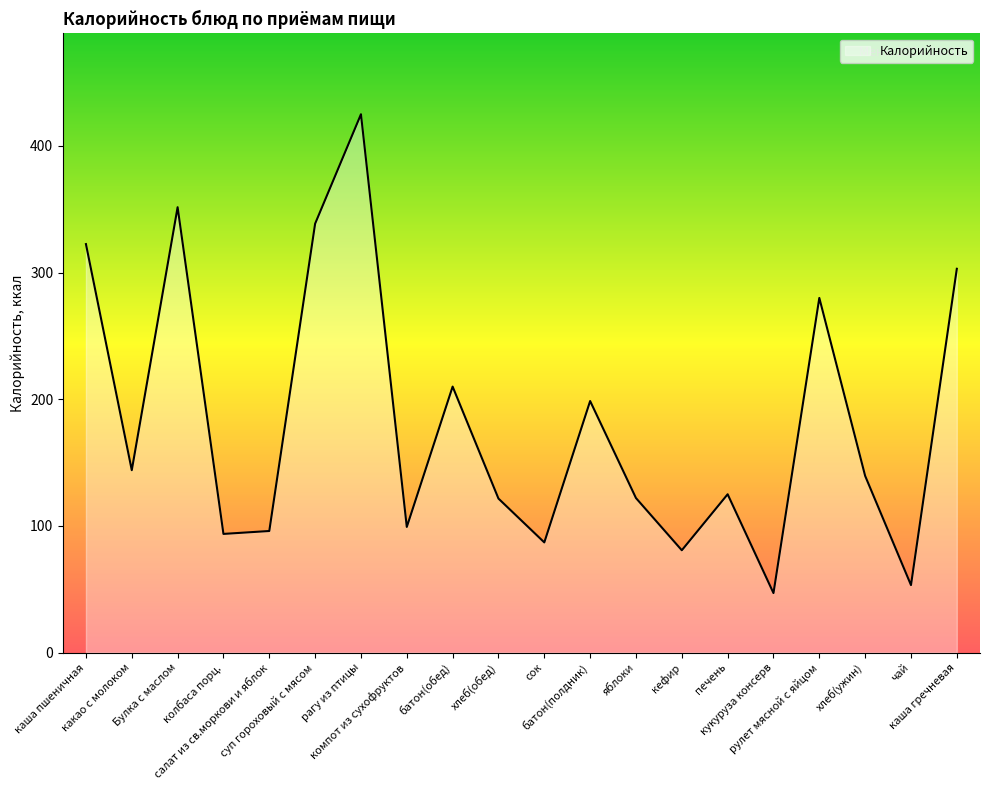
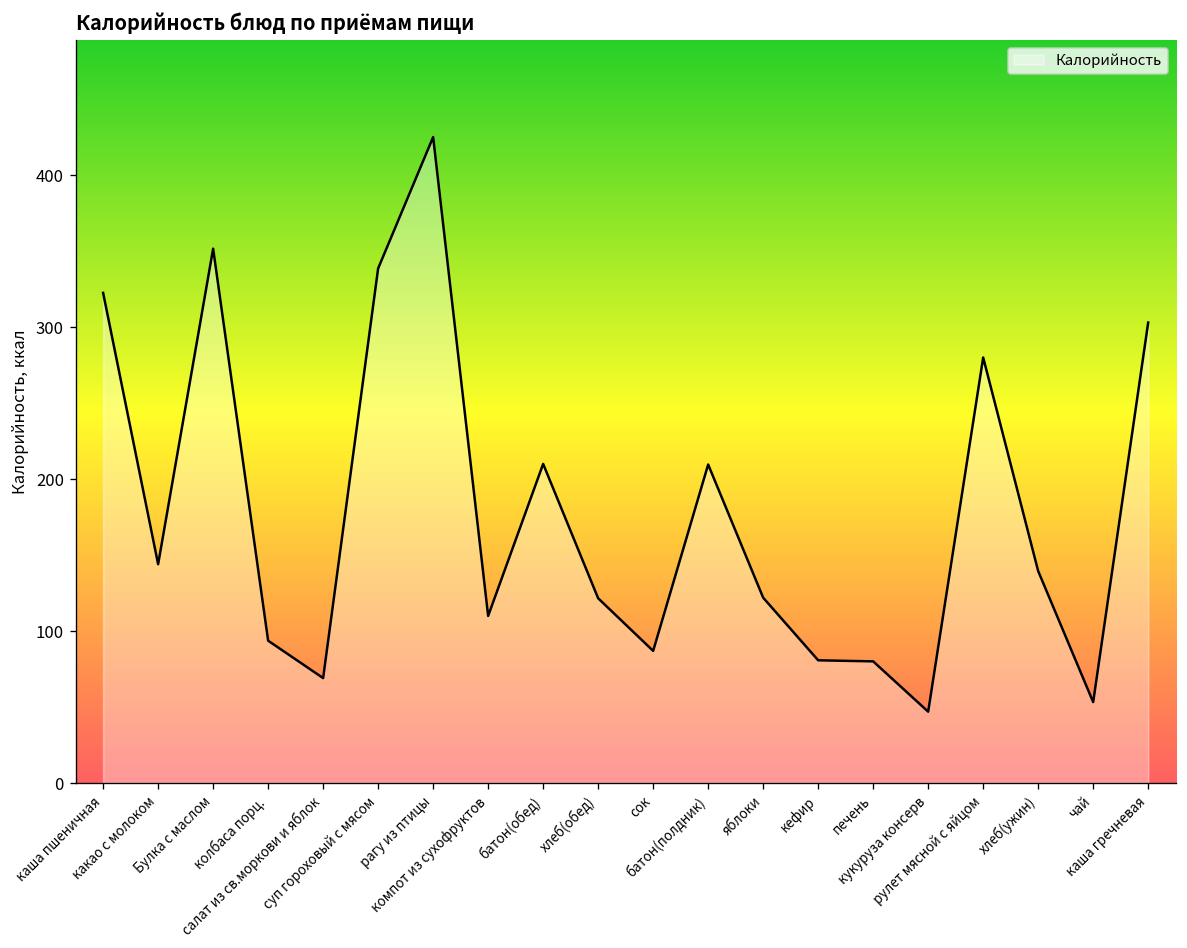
  {
    "каша пшеничная": 323,
    "какао с молоком": 144,
    "Булка с маслом": 352,
    "колбаса порц.": 94,
-   "салат из св.моркови и яблок": 96,
+   "салат из св.моркови и яблок": 69,
    "суп гороховый с мясом": 339,
    "рагу из птицы": 425,
-   "компот из сухофруктов": 99,
+   "компот из сухофруктов": 110,
    "батон(обед)": 210,
    "хлеб(обед)": 122,
    "сок": 87,
-   "батон(полдник)": 199,
+   "батон(полдник)": 210,
    "яблоки": 122,
    "кефир": 81,
-   "печень": 125,
+   "печень": 80,
    "кукуруза консерв": 47,
    "рулет мясной с яйцом": 280,
    "хлеб(ужин)": 140,
    "чай": 53,
    "каша гречневая": 303
  }
